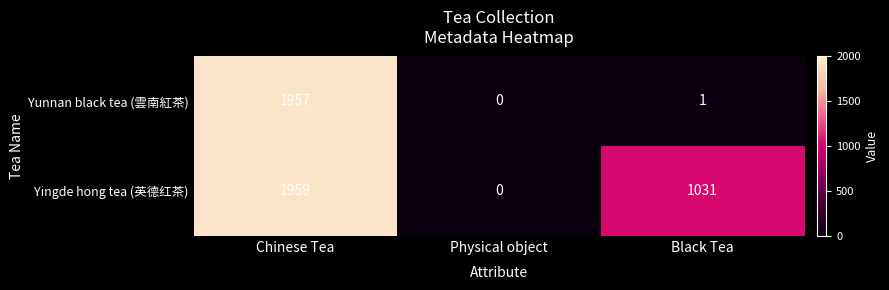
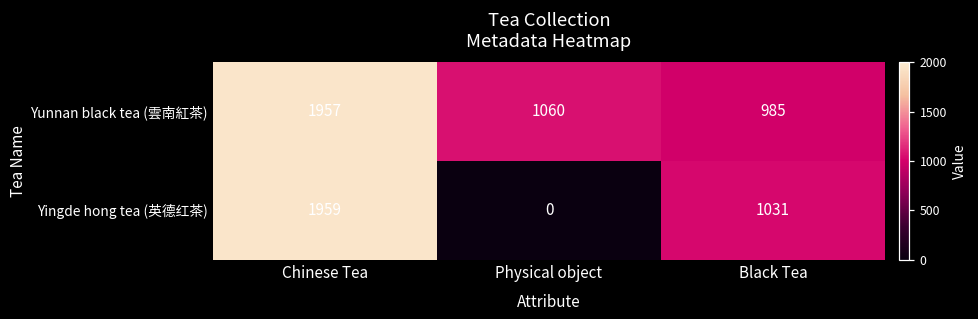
  {
    "Yunnan black tea (雲南紅茶)": {
      "Chinese Tea": 1957,
-     "Physical object": 0,
-     "Black Tea": 1
+     "Physical object": 1060,
+     "Black Tea": 985
    },
    "Yingde hong tea (英德红茶)": {
      "Chinese Tea": 1959,
      "Physical object": 0,
      "Black Tea": 1031
    }
  }
